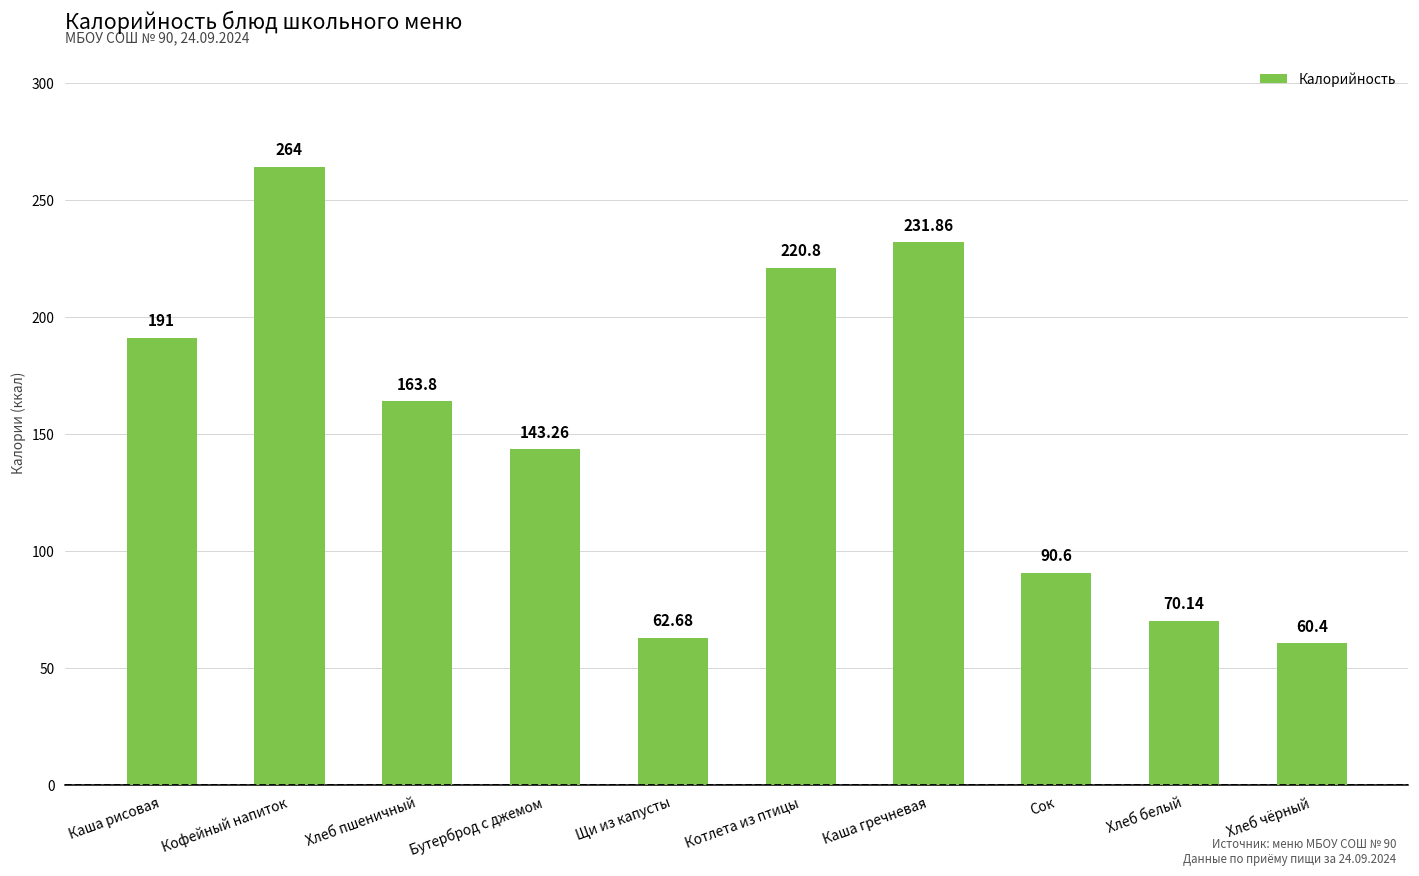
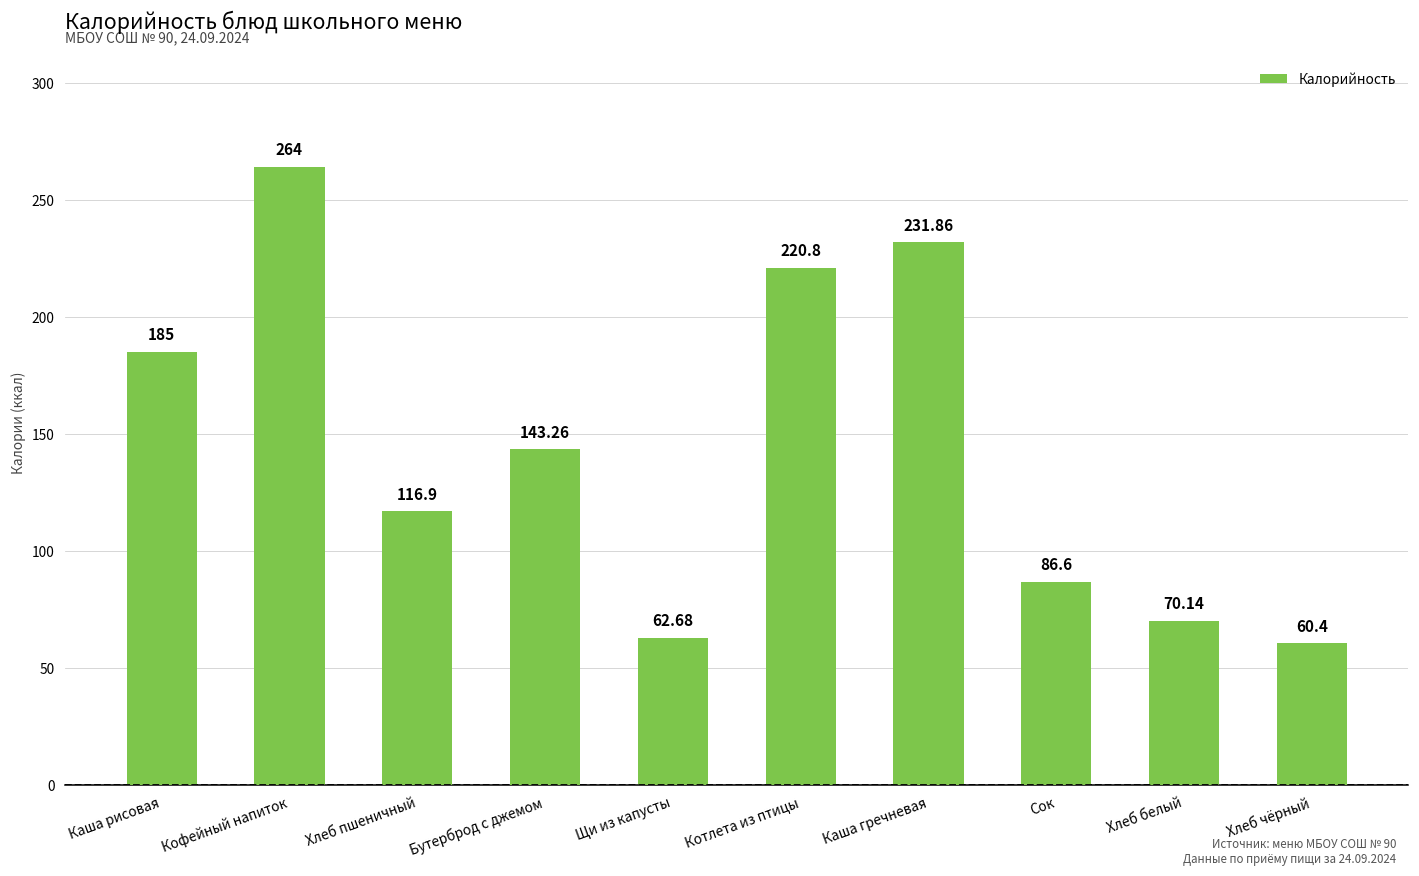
  {
-   "Каша рисовая": 191,
+   "Каша рисовая": 185,
    "Кофейный напиток": 264,
-   "Хлеб пшеничный": 163.8,
+   "Хлеб пшеничный": 116.9,
    "Бутерброд с джемом": 143.26,
    "Щи из капусты": 62.68,
    "Котлета из птицы": 220.8,
    "Каша гречневая": 231.86,
-   "Сок": 90.6,
+   "Сок": 86.6,
    "Хлеб белый": 70.14,
    "Хлеб чёрный": 60.4
  }
